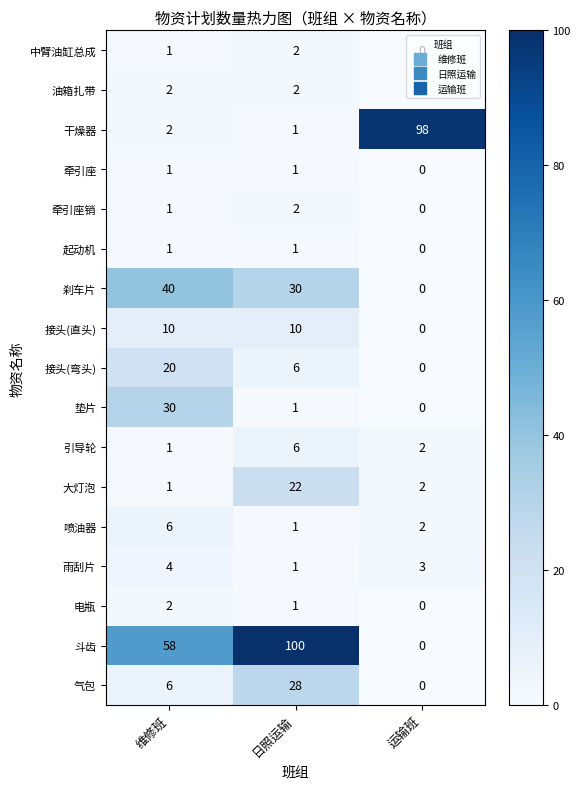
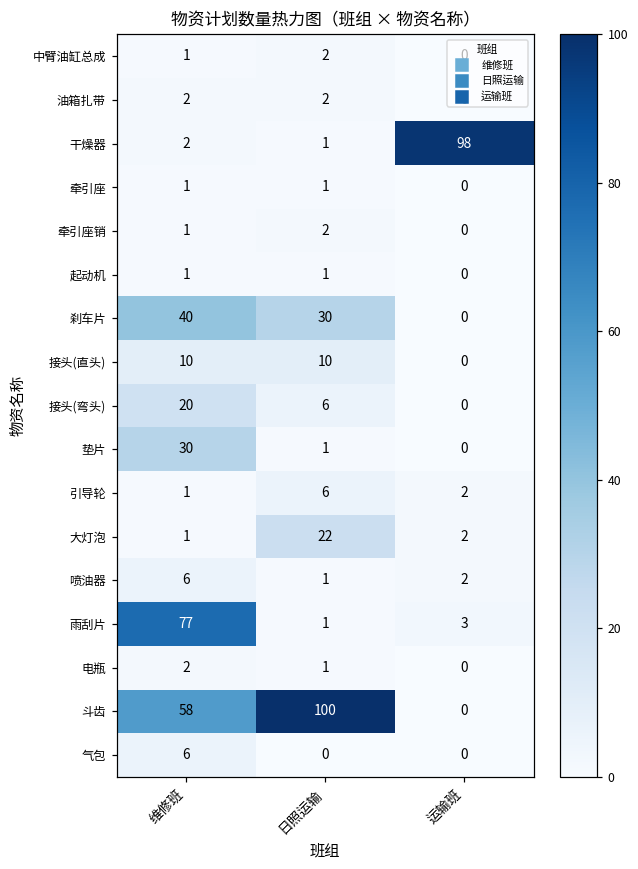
  {
    "中臂油缸总成": {
      "维修班": 1,
      "日照运输": 2
    },
    "油箱扎带": {
      "维修班": 2,
      "日照运输": 2
    },
    "干燥器": {
      "维修班": 2,
      "日照运输": 1,
      "运输班": 98
    },
    "牵引座": {
      "维修班": 1,
      "日照运输": 1,
      "运输班": 0
    },
    "牵引座销": {
      "维修班": 1,
      "日照运输": 2,
      "运输班": 0
    },
    "起动机": {
      "维修班": 1,
      "日照运输": 1,
      "运输班": 0
    },
    "刹车片": {
      "维修班": 40,
      "日照运输": 30,
      "运输班": 0
    },
    "接头(直头)": {
      "维修班": 10,
      "日照运输": 10,
      "运输班": 0
    },
    "接头(弯头)": {
      "维修班": 20,
      "日照运输": 6,
      "运输班": 0
    },
    "垫片": {
      "维修班": 30,
      "日照运输": 1,
      "运输班": 0
    },
    "引导轮": {
      "维修班": 1,
      "日照运输": 6,
      "运输班": 2
    },
    "大灯泡": {
      "维修班": 1,
      "日照运输": 22,
      "运输班": 2
    },
    "喷油器": {
      "维修班": 6,
      "日照运输": 1,
      "运输班": 2
    },
    "雨刮片": {
-     "维修班": 4,
+     "维修班": 77,
      "日照运输": 1,
      "运输班": 3
    },
    "电瓶": {
      "维修班": 2,
      "日照运输": 1,
      "运输班": 0
    },
    "斗齿": {
      "维修班": 58,
      "日照运输": 100,
      "运输班": 0
    },
    "气包": {
      "维修班": 6,
-     "日照运输": 28,
+     "日照运输": 0,
      "运输班": 0
    }
  }
